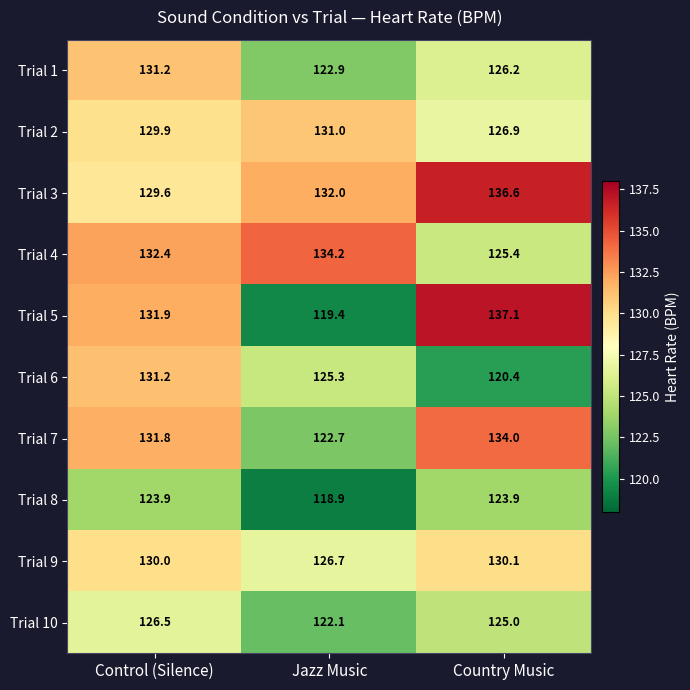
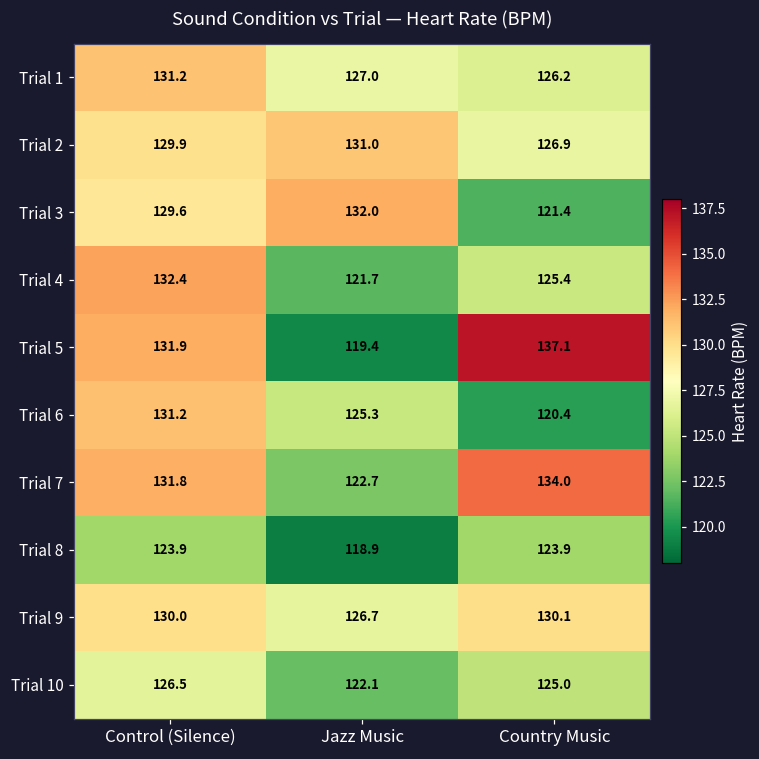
  {
    "Trial 1": {
      "Control (Silence)": 131.2,
-     "Jazz Music": 122.9,
+     "Jazz Music": 127.0,
      "Country Music": 126.2
    },
    "Trial 2": {
      "Control (Silence)": 129.9,
      "Jazz Music": 131.0,
      "Country Music": 126.9
    },
    "Trial 3": {
      "Control (Silence)": 129.6,
      "Jazz Music": 132.0,
-     "Country Music": 136.6
+     "Country Music": 121.4
    },
    "Trial 4": {
      "Control (Silence)": 132.4,
-     "Jazz Music": 134.2,
+     "Jazz Music": 121.7,
      "Country Music": 125.4
    },
    "Trial 5": {
      "Control (Silence)": 131.9,
      "Jazz Music": 119.4,
      "Country Music": 137.1
    },
    "Trial 6": {
      "Control (Silence)": 131.2,
      "Jazz Music": 125.3,
      "Country Music": 120.4
    },
    "Trial 7": {
      "Control (Silence)": 131.8,
      "Jazz Music": 122.7,
      "Country Music": 134.0
    },
    "Trial 8": {
      "Control (Silence)": 123.9,
      "Jazz Music": 118.9,
      "Country Music": 123.9
    },
    "Trial 9": {
      "Control (Silence)": 130.0,
      "Jazz Music": 126.7,
      "Country Music": 130.1
    },
    "Trial 10": {
      "Control (Silence)": 126.5,
      "Jazz Music": 122.1,
      "Country Music": 125.0
    }
  }
